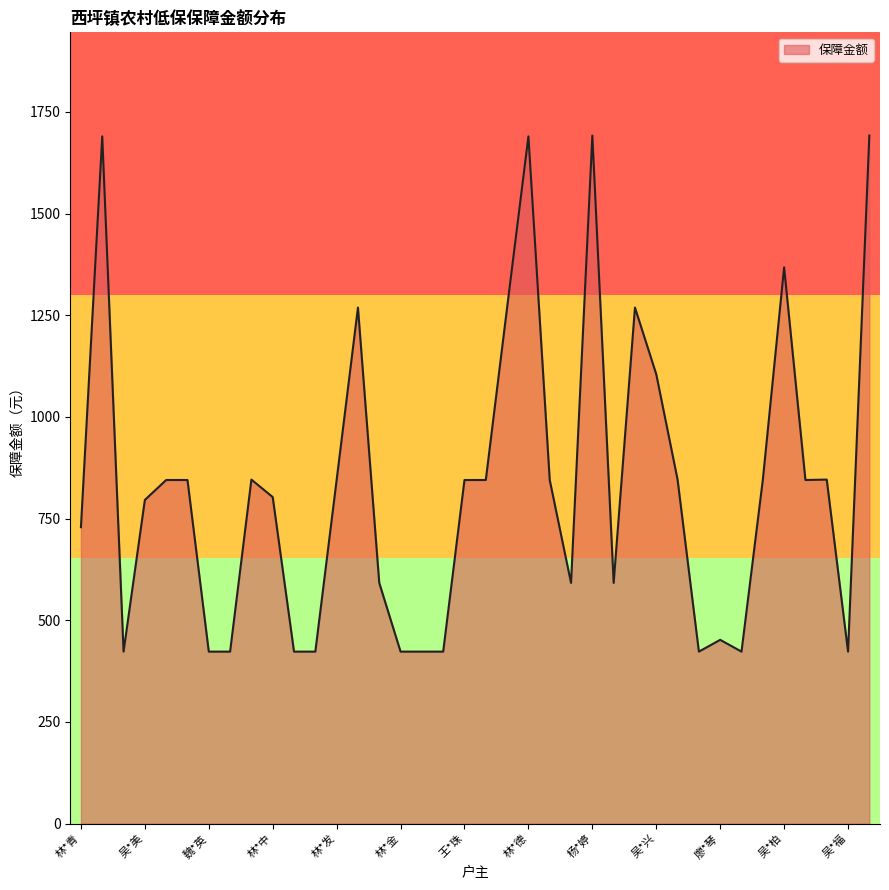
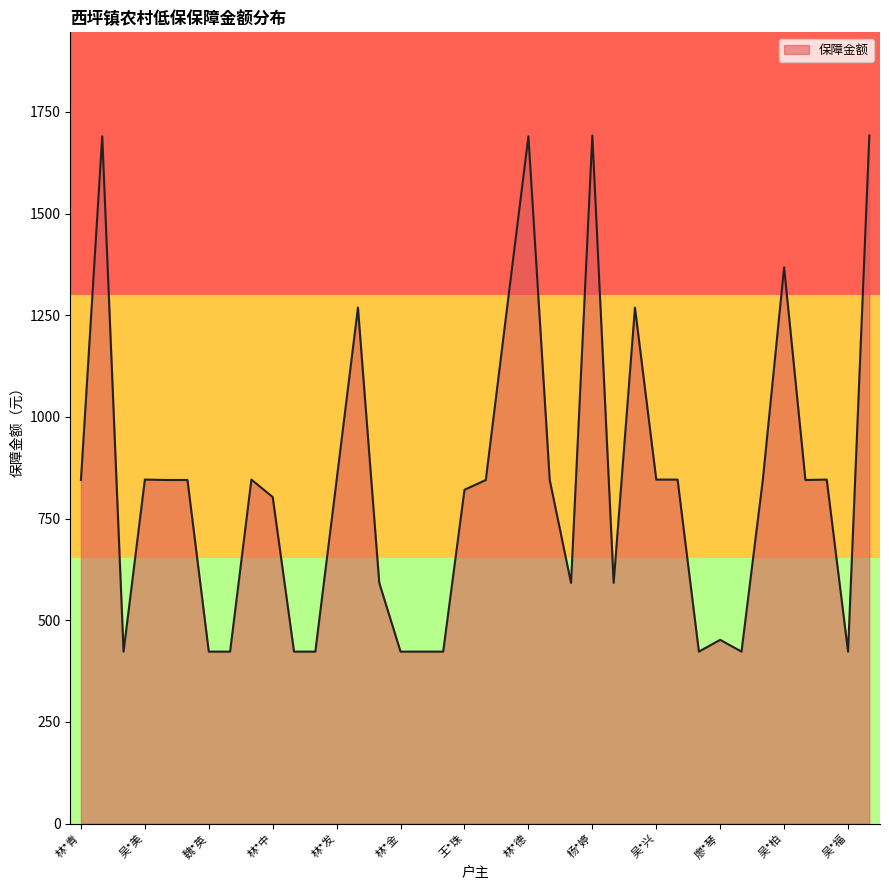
  {
-   "林*青": 730,
-   "吴*美": 800,
+   "林*青": 850,
+   "吴*美": 850,
    "魏*英": 420,
    "林*中": 800,
    "林*金": 420,
-   "王*珠": 850,
+   "王*珠": 820,
    "杨*婷": 1690,
-   "吴*兴": 1110,
+   "吴*兴": 850,
    "廖*琴": 450,
    "吴*柏": 1370,
    "吴*福": 420
  }
